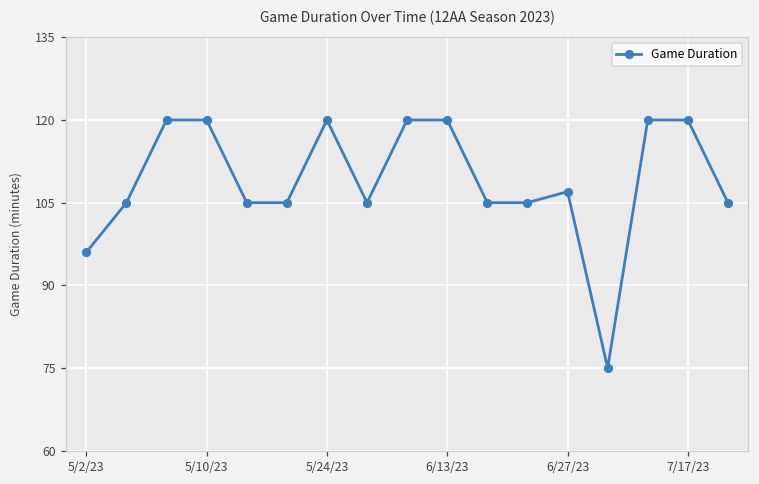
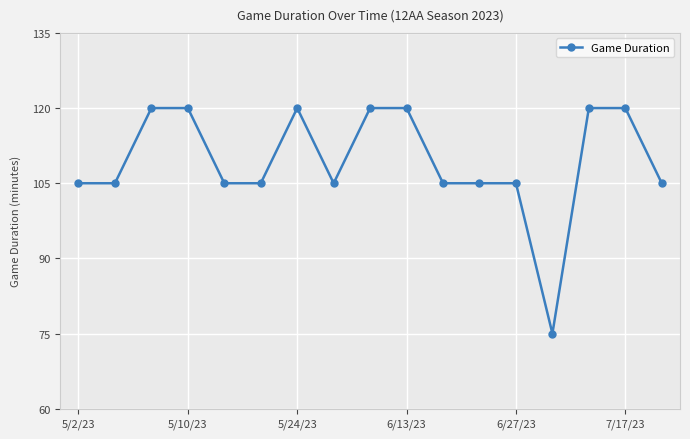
  {
-   "5/2/23": 96,
+   "5/2/23": 105,
    "5/10/23": 120,
    "5/24/23": 120,
    "6/13/23": 120,
-   "6/27/23": 107,
+   "6/27/23": 105,
    "7/17/23": 120
  }
